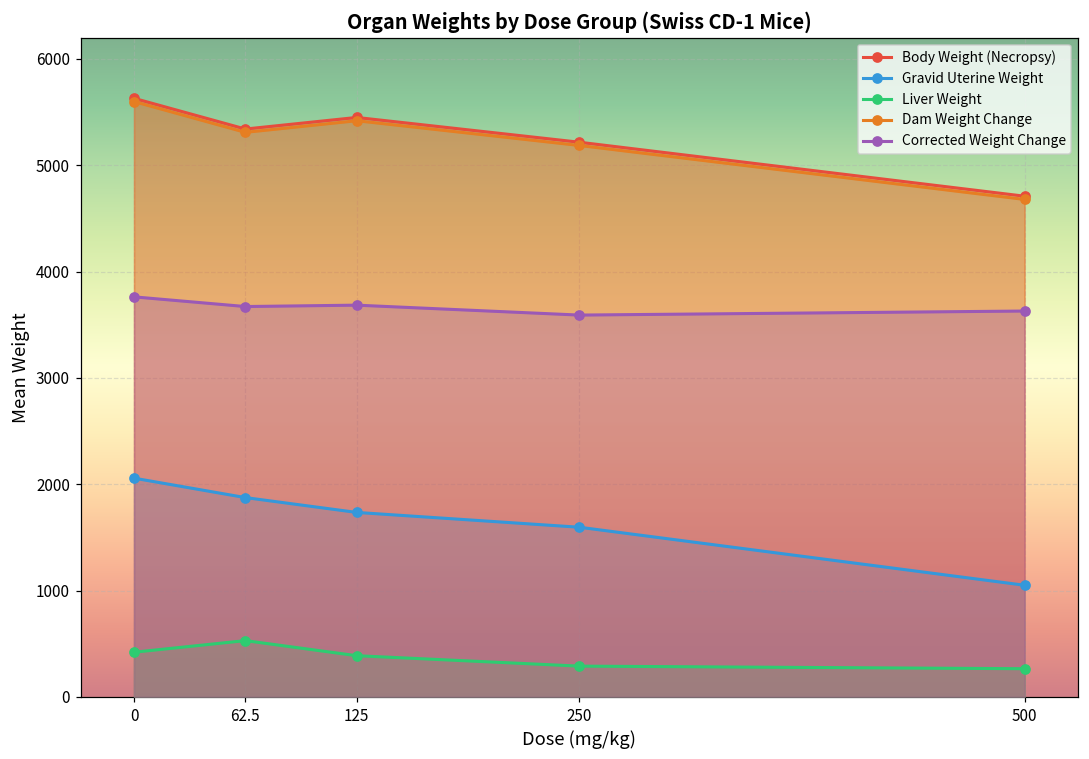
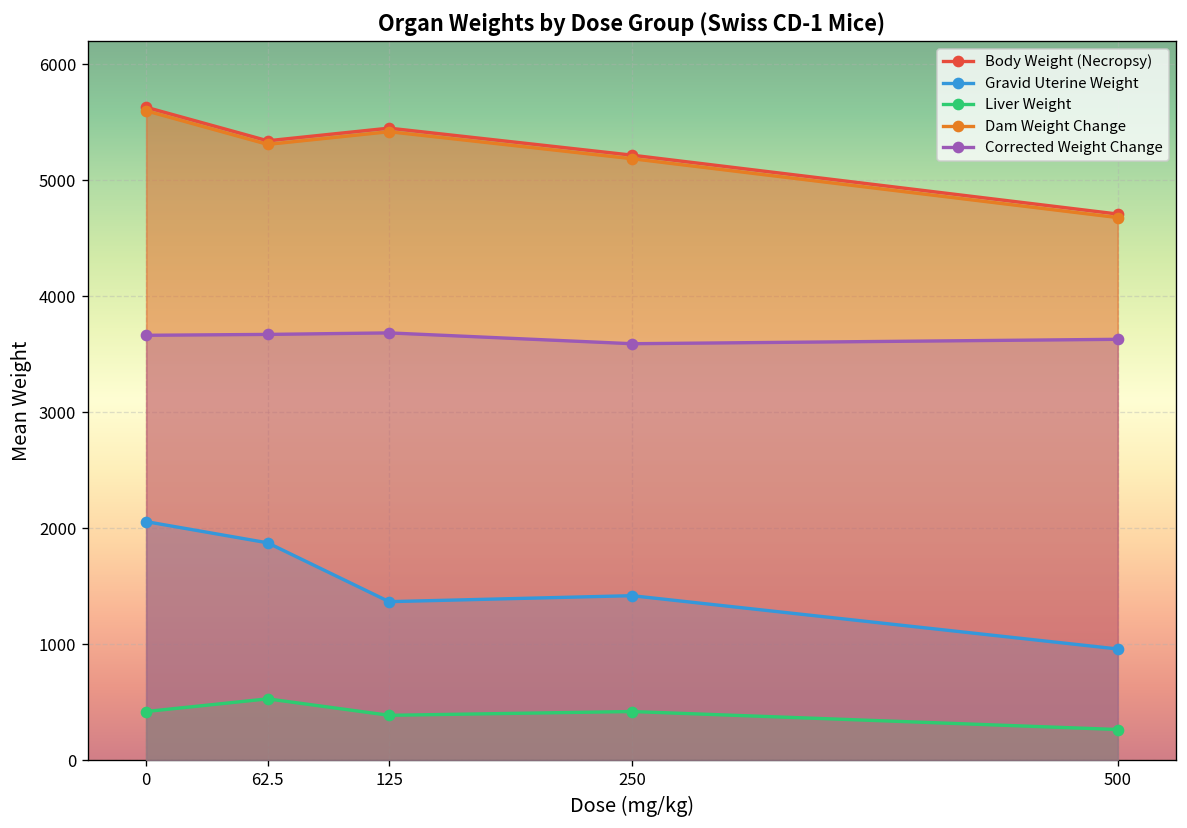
  {
    "Gravid Uterine Weight": {
      "0": 2100,
      "62.5": 1900,
-     "125": 1700,
-     "250": 1600,
-     "500": 1050
+     "125": 1400,
+     "250": 1400,
+     "500": 960
    },
    "Liver Weight": {
      "0": 400,
      "62.5": 500,
      "125": 400,
-     "250": 300,
+     "250": 400,
      "500": 300
    },
    "Corrected Weight Change": {
-     "0": 3800,
+     "0": 3700,
      "62.5": 3700,
      "125": 3700,
      "250": 3600,
      "500": 3600
    }
  }
